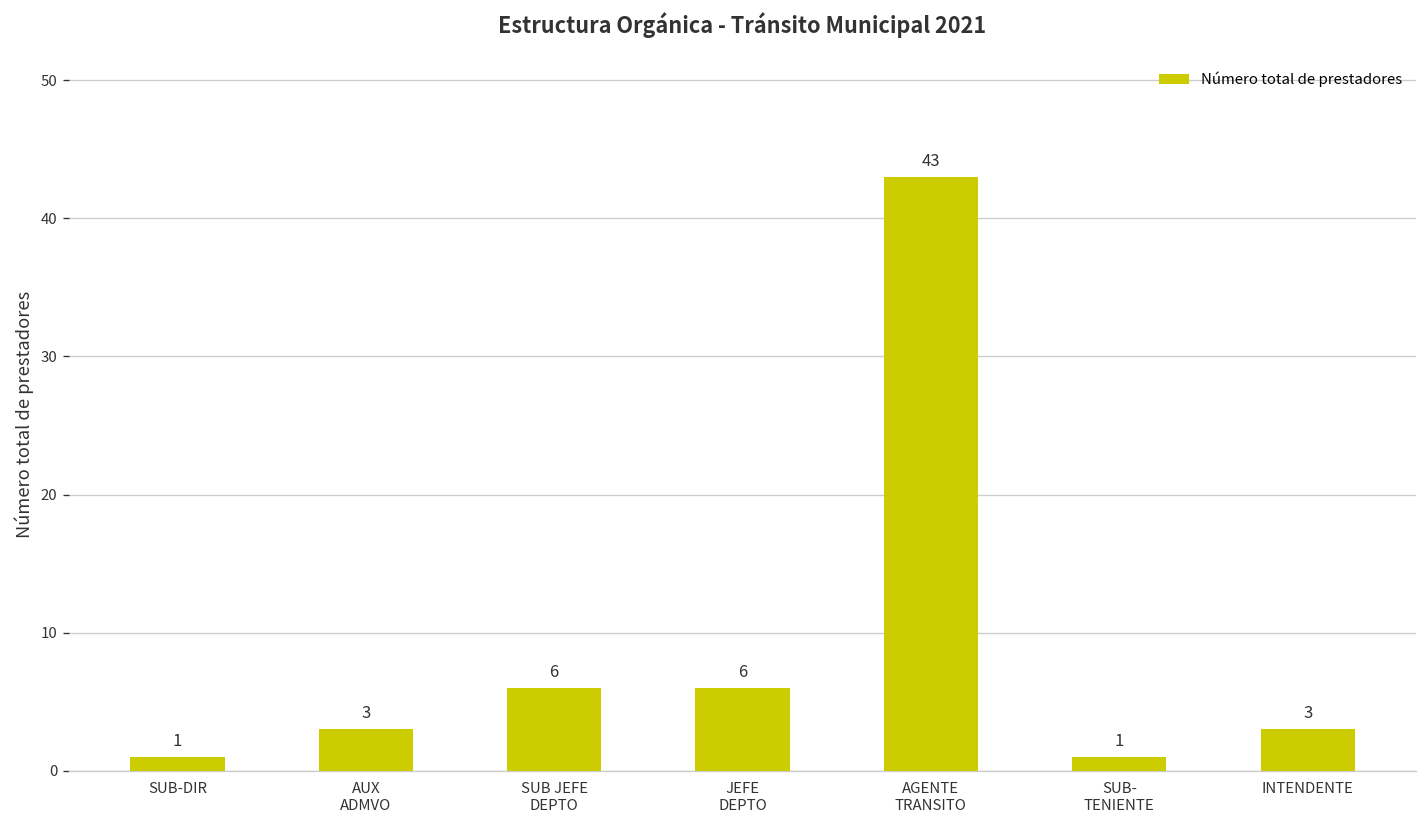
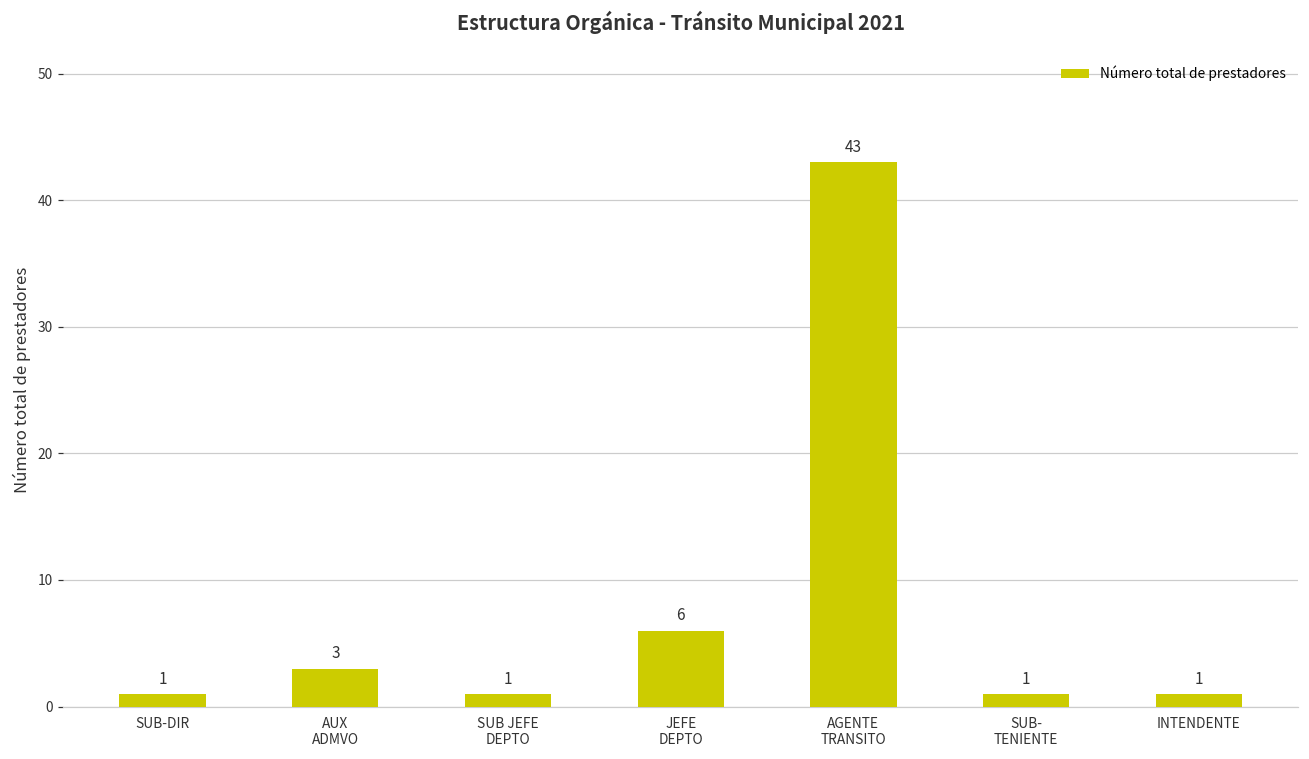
  {
    "SUB-DIR": 1,
    "AUX ADMVO": 3,
-   "SUB JEFE DEPTO": 6,
+   "SUB JEFE DEPTO": 1,
    "JEFE DEPTO": 6,
    "AGENTE TRANSITO": 43,
    "SUB- TENIENTE": 1,
-   "INTENDENTE": 3
+   "INTENDENTE": 1
  }
